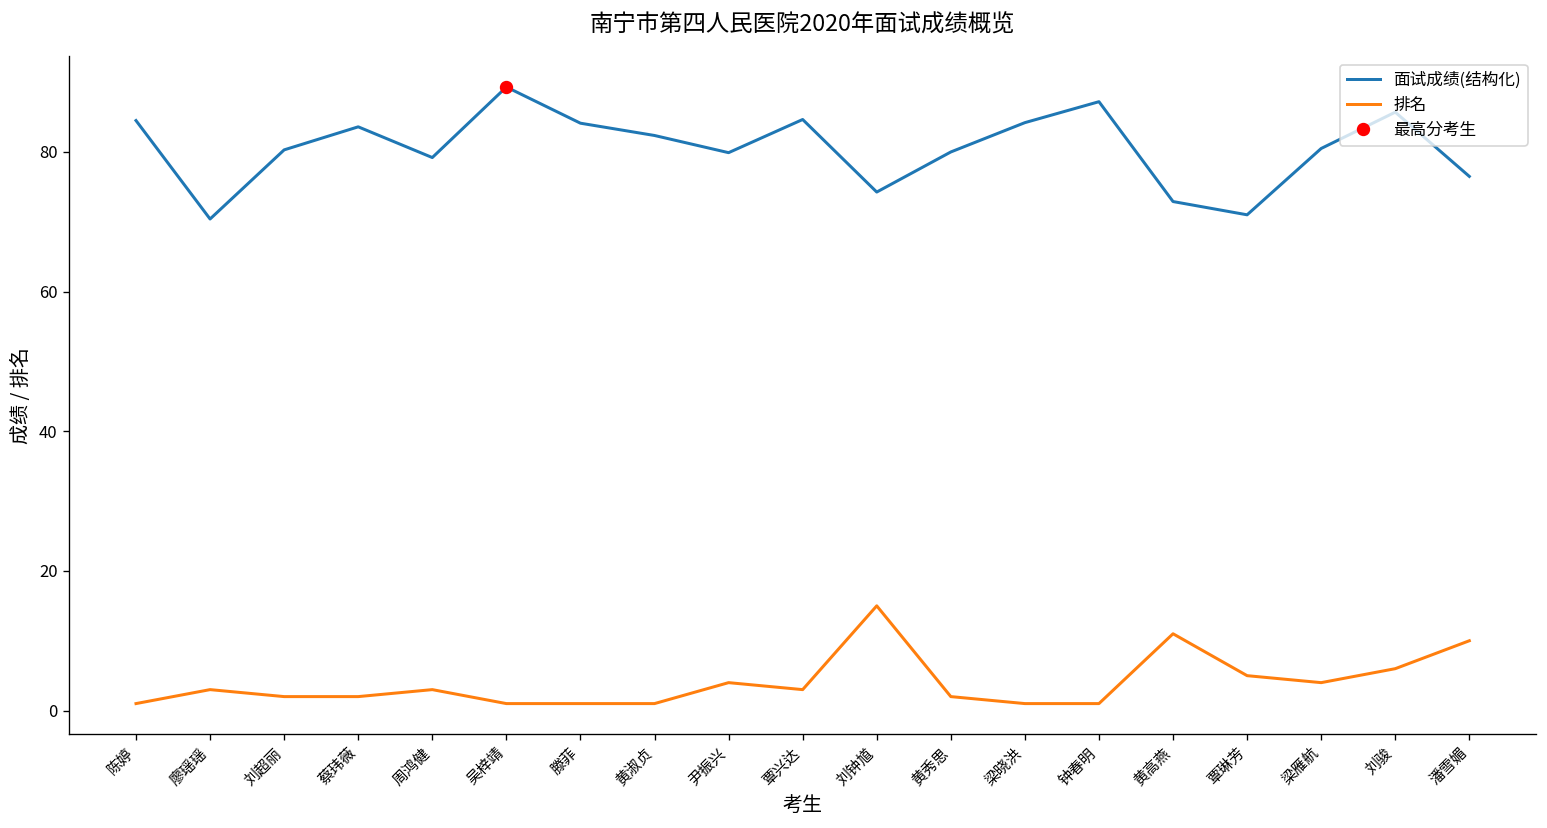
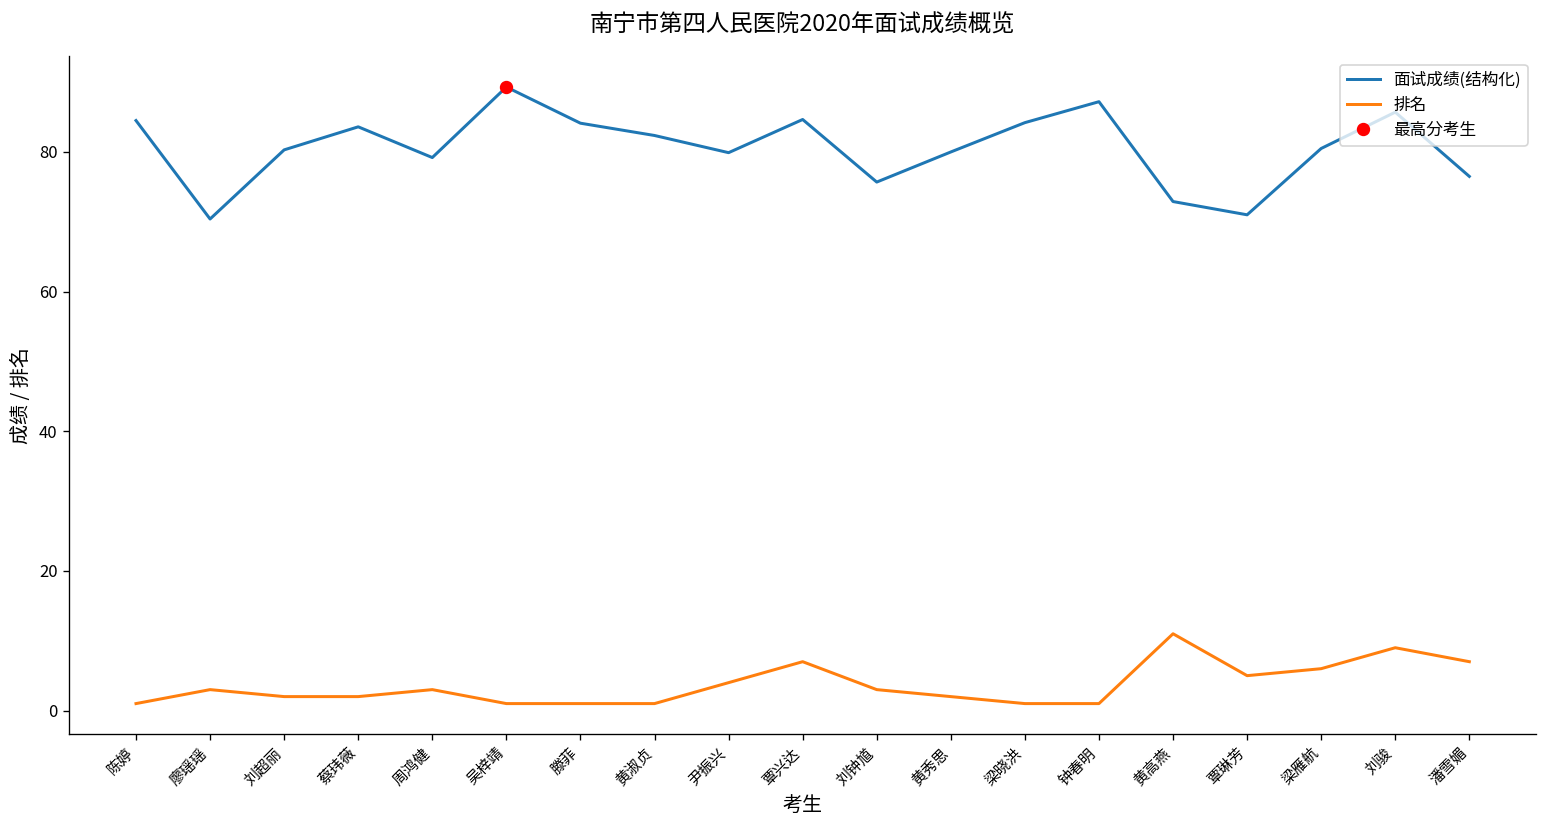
  {
    "面试成绩(结构化)": {
      "陈婷": 85,
      "廖瑶瑶": 70,
      "刘超丽": 80,
      "蔡玮薇": 84,
      "周鸿健": 79,
      "滕菲": 84,
      "黄淑贞": 82,
      "尹振兴": 80,
      "覃兴达": 85,
-     "刘钟馗": 74,
+     "刘钟馗": 76,
      "黄秀思": 80,
      "梁晓洪": 84,
      "钟春明": 87,
      "黄高燕": 73,
      "覃琳芳": 71,
      "梁雁航": 81,
      "潘雪媚": 77
    },
    "排名": {
      "陈婷": 1,
      "廖瑶瑶": 3,
      "刘超丽": 2,
      "蔡玮薇": 2,
      "周鸿健": 3,
      "吴梓靖": 1,
      "滕菲": 1,
      "黄淑贞": 1,
      "尹振兴": 4,
-     "覃兴达": 3,
-     "刘钟馗": 15,
+     "覃兴达": 7,
+     "刘钟馗": 3,
      "黄秀思": 2,
      "梁晓洪": 1,
      "钟春明": 1,
      "黄高燕": 11,
      "覃琳芳": 5,
-     "梁雁航": 4,
-     "刘骏": 6,
-     "潘雪媚": 10
+     "梁雁航": 6,
+     "刘骏": 9,
+     "潘雪媚": 7
    }
  }
